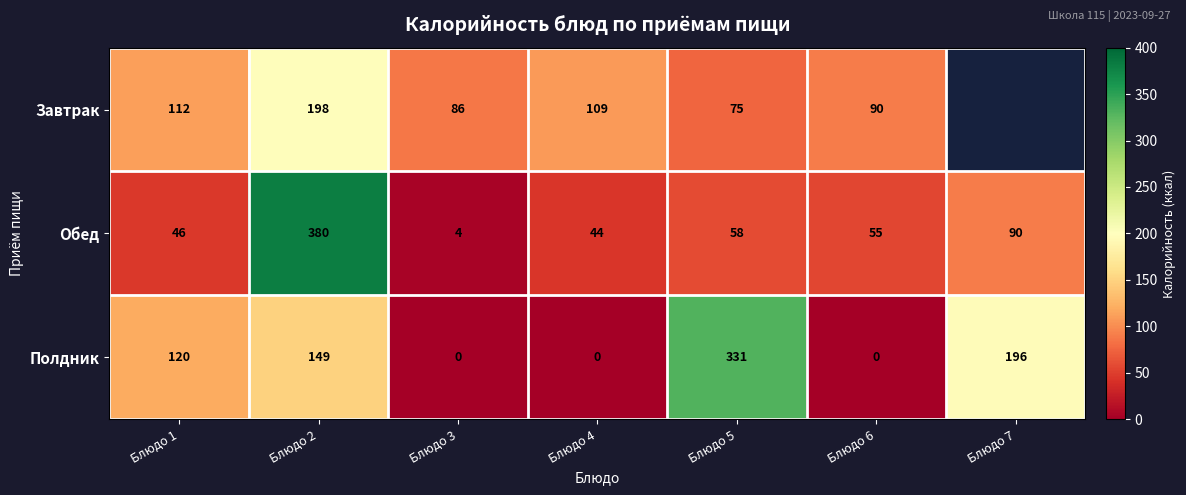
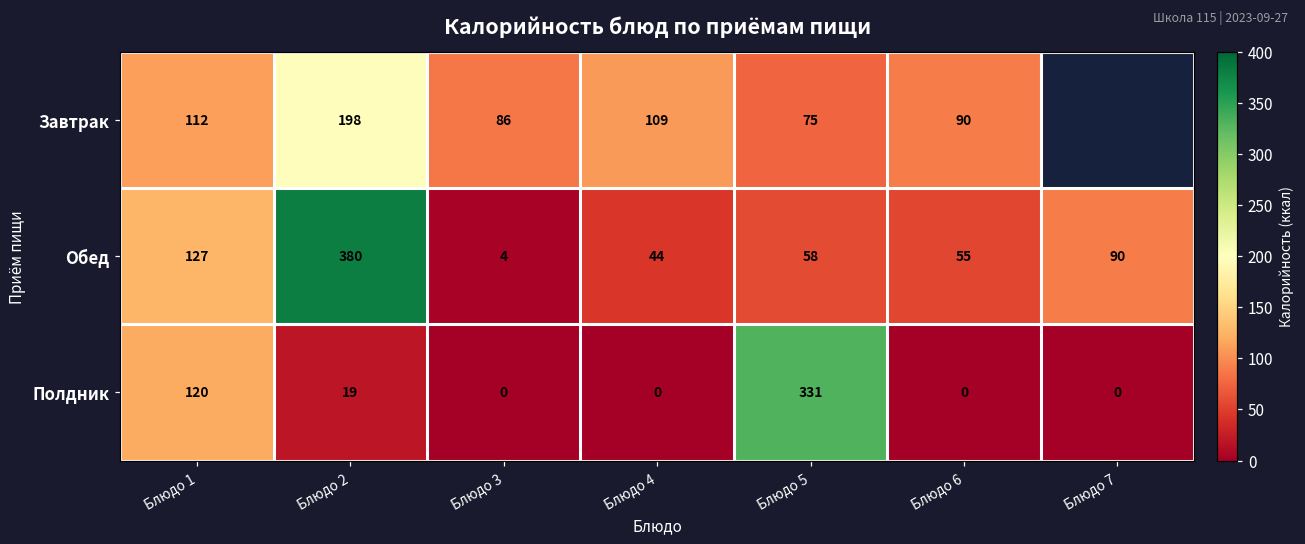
  {
    "Завтрак": {
      "Блюдо 1": 112,
      "Блюдо 2": 198,
      "Блюдо 3": 86,
      "Блюдо 4": 109,
      "Блюдо 5": 75,
      "Блюдо 6": 90
    },
    "Обед": {
-     "Блюдо 1": 46,
+     "Блюдо 1": 127,
      "Блюдо 2": 380,
      "Блюдо 3": 4,
      "Блюдо 4": 44,
      "Блюдо 5": 58,
      "Блюдо 6": 55,
      "Блюдо 7": 90
    },
    "Полдник": {
      "Блюдо 1": 120,
-     "Блюдо 2": 149,
+     "Блюдо 2": 19,
      "Блюдо 3": 0,
      "Блюдо 4": 0,
      "Блюдо 5": 331,
      "Блюдо 6": 0,
-     "Блюдо 7": 196
+     "Блюдо 7": 0
    }
  }
